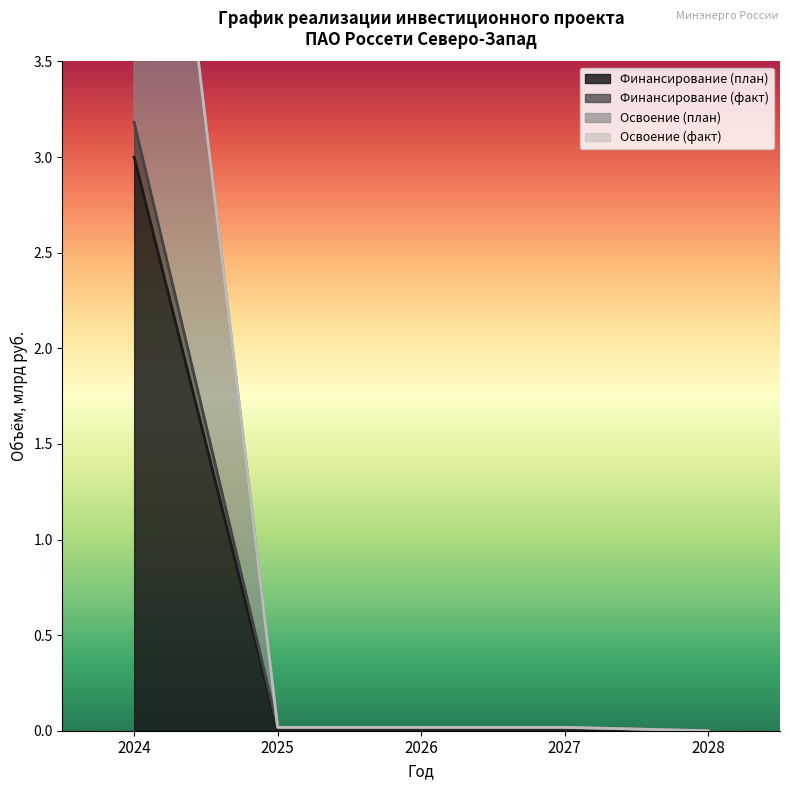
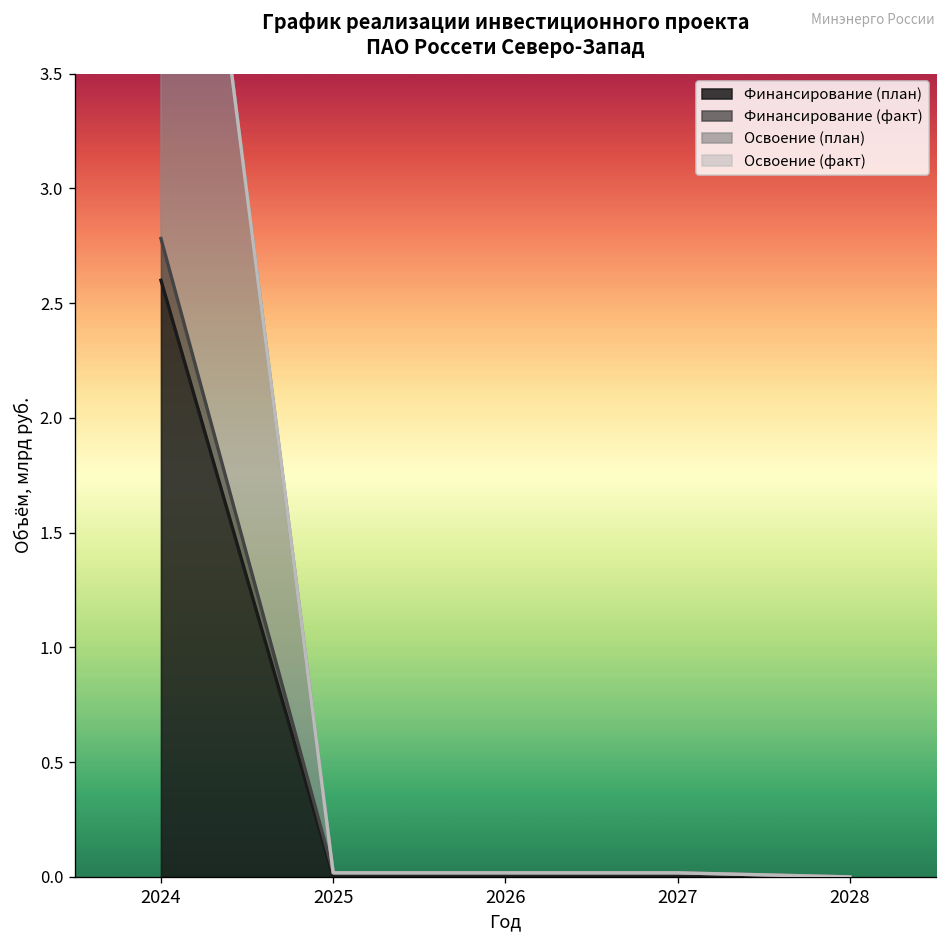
  {
    "Финансирование (план)": {
-     "2024": 3.0,
+     "2024": 2.6,
      "2025": 0.0,
      "2026": 0.0,
      "2027": 0.0
    },
    "Финансирование (факт)": {
      "2024": 0.18
    }
  }
